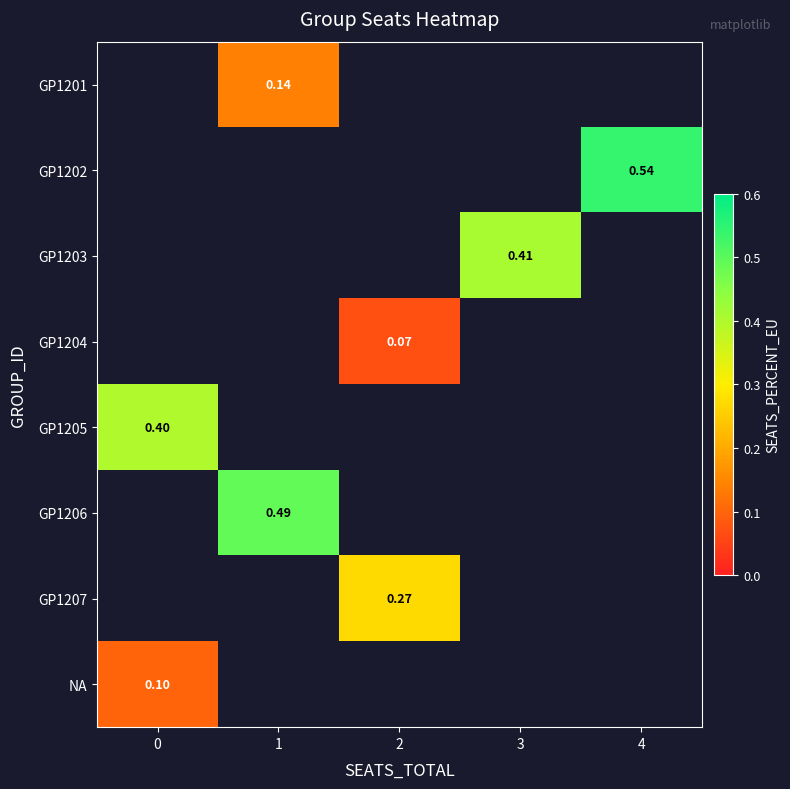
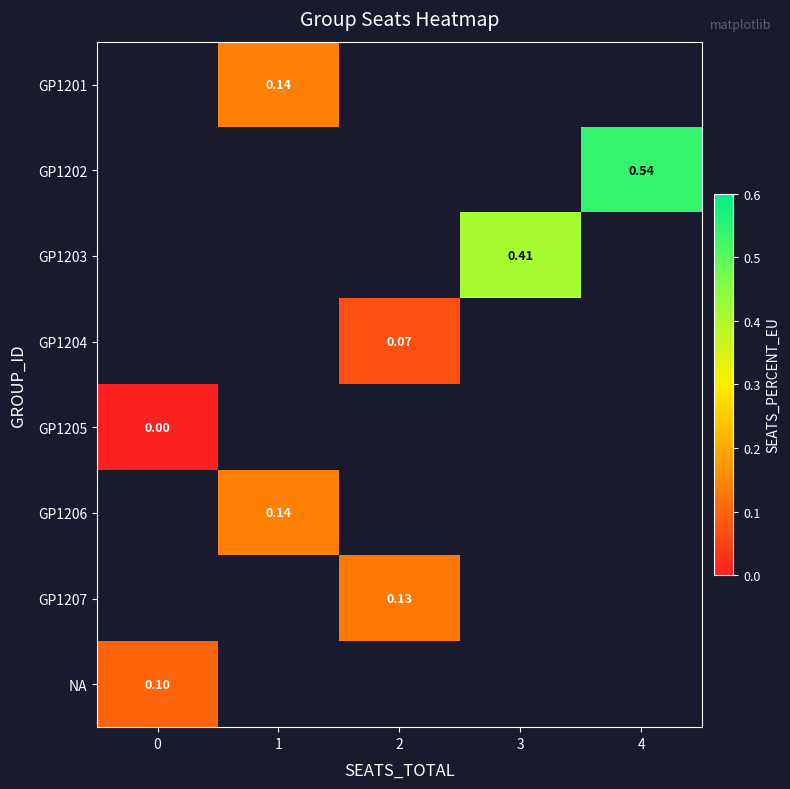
  {
    "GP1201": {
      "1": 0.14
    },
    "GP1202": {
      "4": 0.54
    },
    "GP1203": {
      "3": 0.41
    },
    "GP1204": {
      "2": 0.07
    },
    "GP1205": {
-     "0": 0.40
+     "0": 0.00
    },
    "GP1206": {
-     "1": 0.49
+     "1": 0.14
    },
    "GP1207": {
-     "2": 0.27
+     "2": 0.13
    },
    "NA": {
      "0": 0.10
    }
  }
